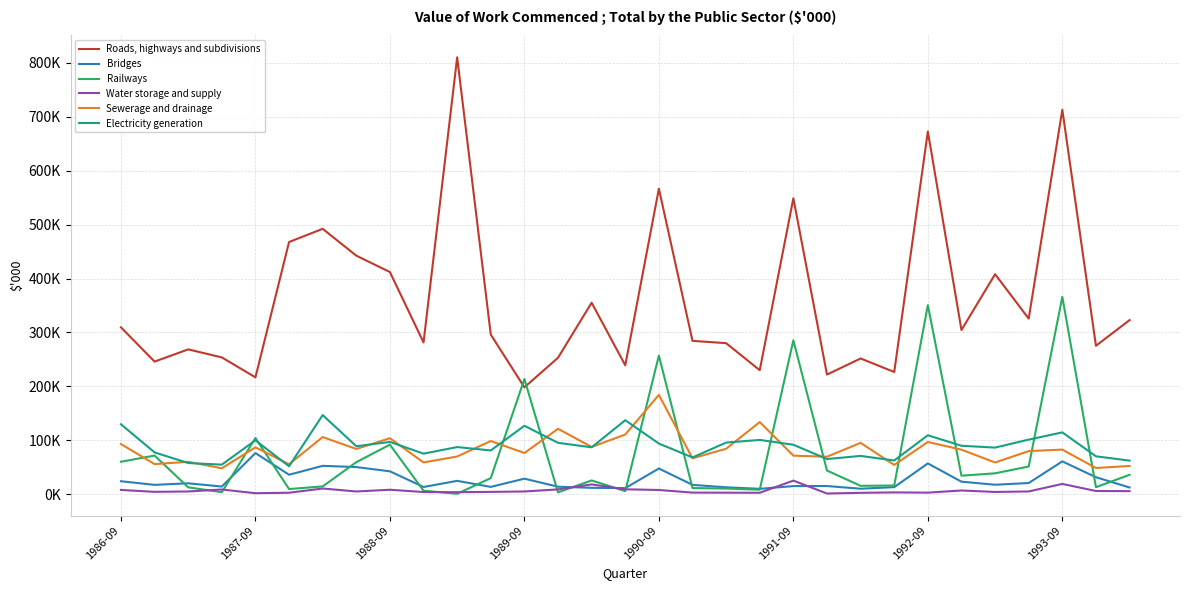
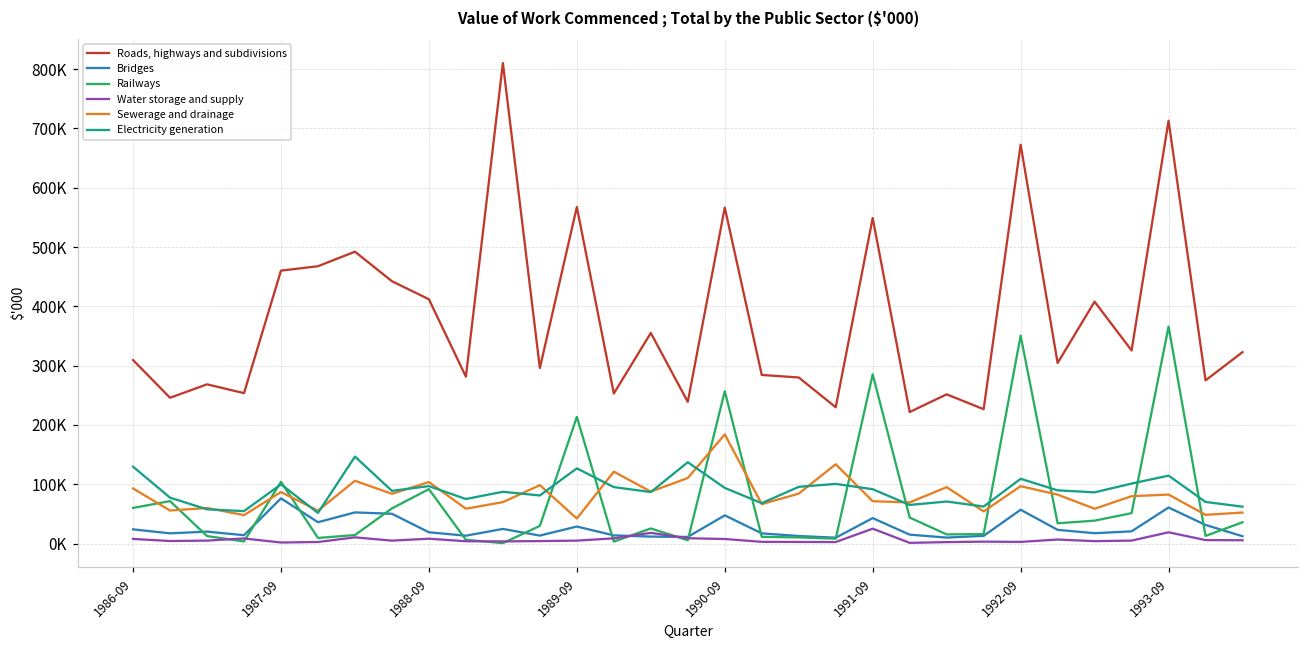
  {
    "Roads, highways and subdivisions": {
      "1986-09": 310000,
-     "1987-09": 220000,
+     "1987-09": 460000,
      "1988-09": 410000,
-     "1989-09": 200000,
+     "1989-09": 570000,
      "1990-09": 570000,
      "1991-09": 550000,
      "1992-09": 670000,
      "1993-09": 710000
    },
    "Bridges": {
      "1986-09": 20000,
      "1987-09": 80000,
-     "1988-09": 40000,
+     "1988-09": 20000,
      "1989-09": 30000,
      "1990-09": 50000,
-     "1991-09": 10000,
+     "1991-09": 40000,
      "1992-09": 60000,
      "1993-09": 60000
    },
    "Water storage and supply": {
      "1986-09": 10000,
      "1987-09": 0,
      "1988-09": 10000,
      "1989-09": 0,
      "1990-09": 10000,
      "1991-09": 30000,
      "1992-09": 0,
      "1993-09": 20000
    },
    "Sewerage and drainage": {
      "1986-09": 90000,
      "1987-09": 90000,
      "1988-09": 100000,
-     "1989-09": 80000,
+     "1989-09": 40000,
      "1990-09": 180000,
      "1991-09": 70000,
      "1992-09": 100000,
      "1993-09": 80000
    }
  }
